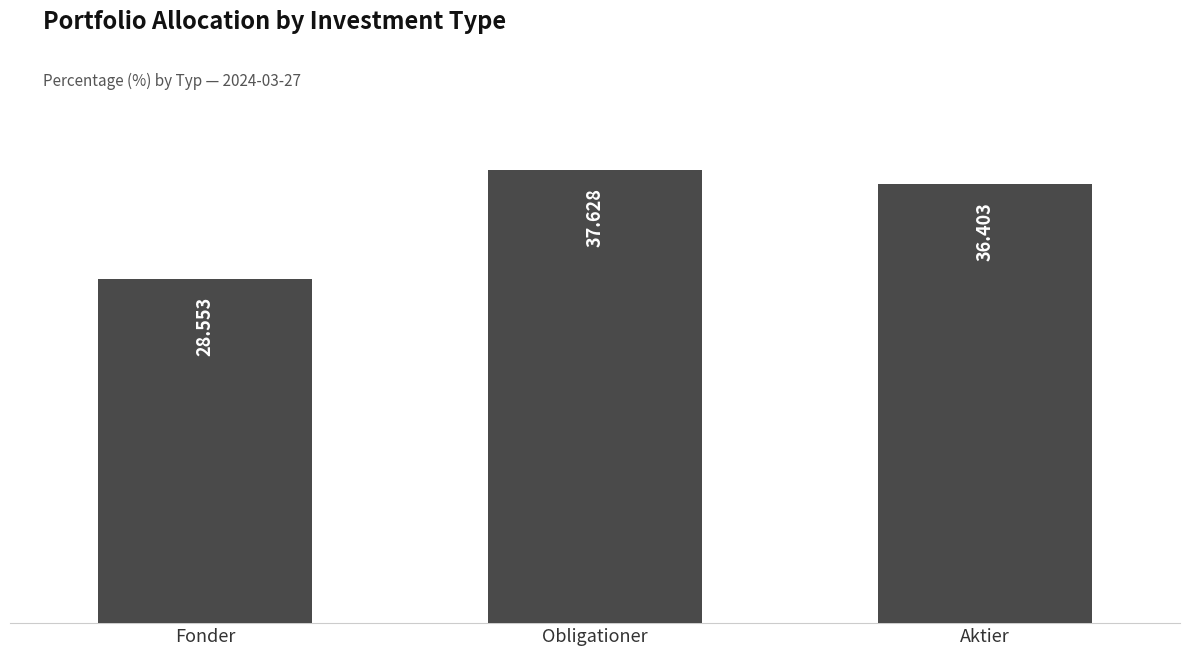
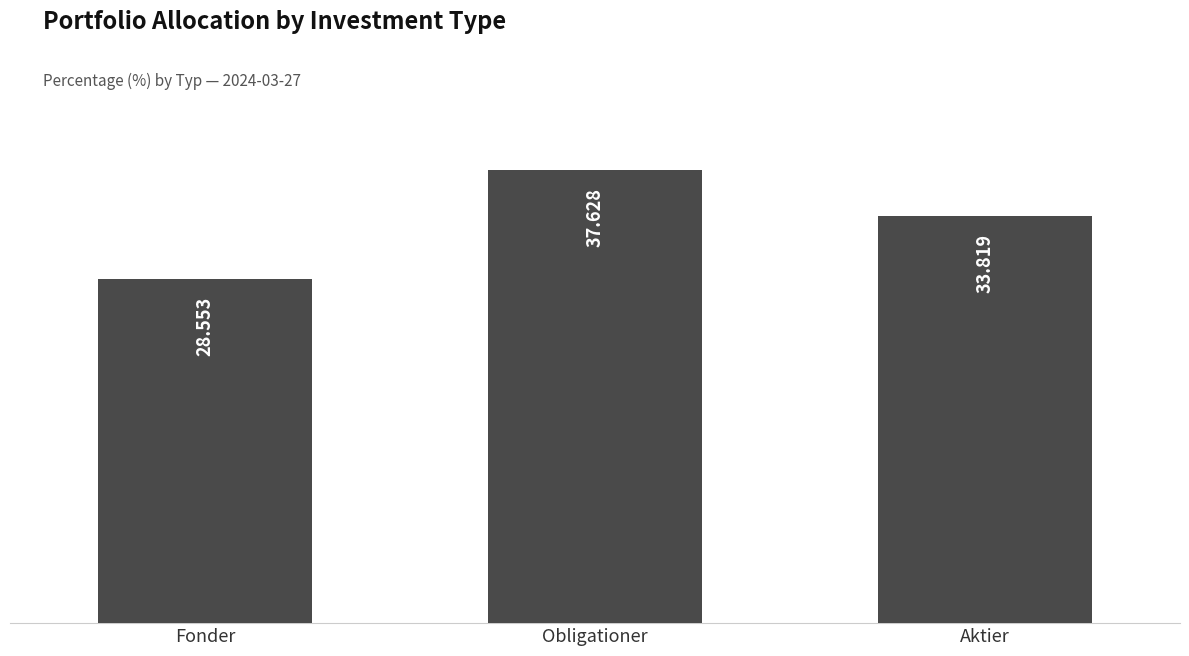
  {
    "Fonder": 28.553,
    "Obligationer": 37.628,
-   "Aktier": 36.403
+   "Aktier": 33.819
  }
